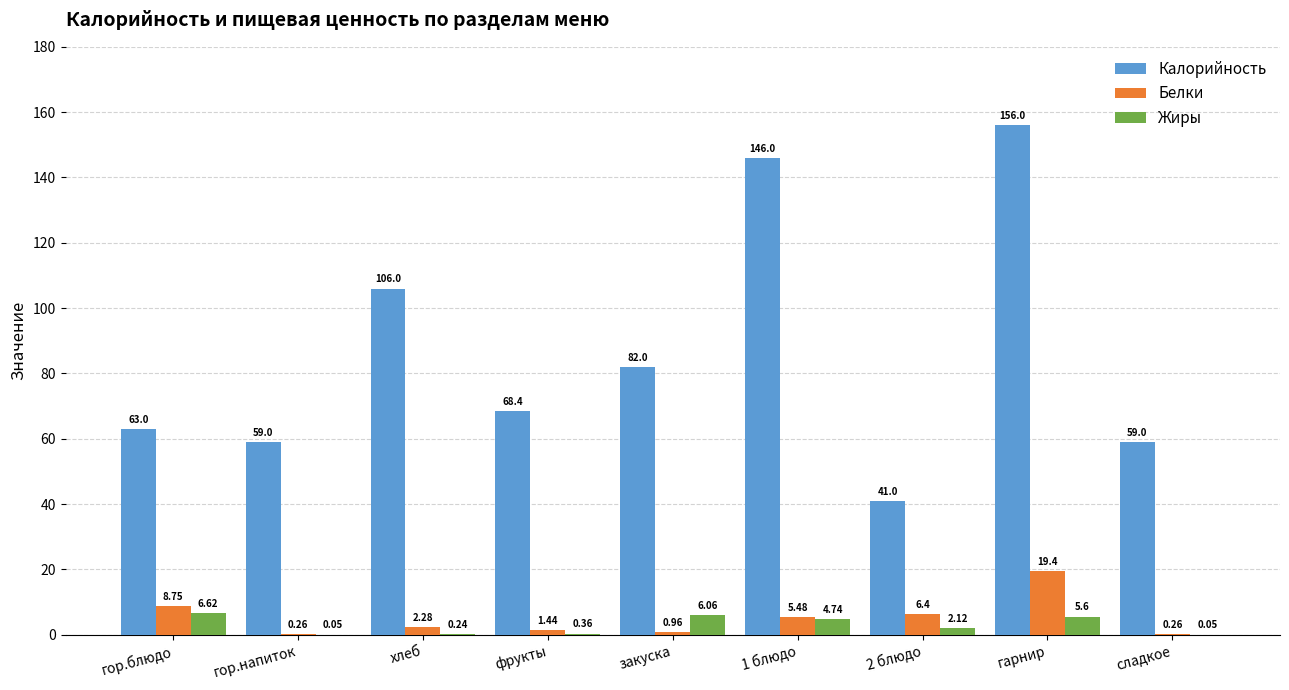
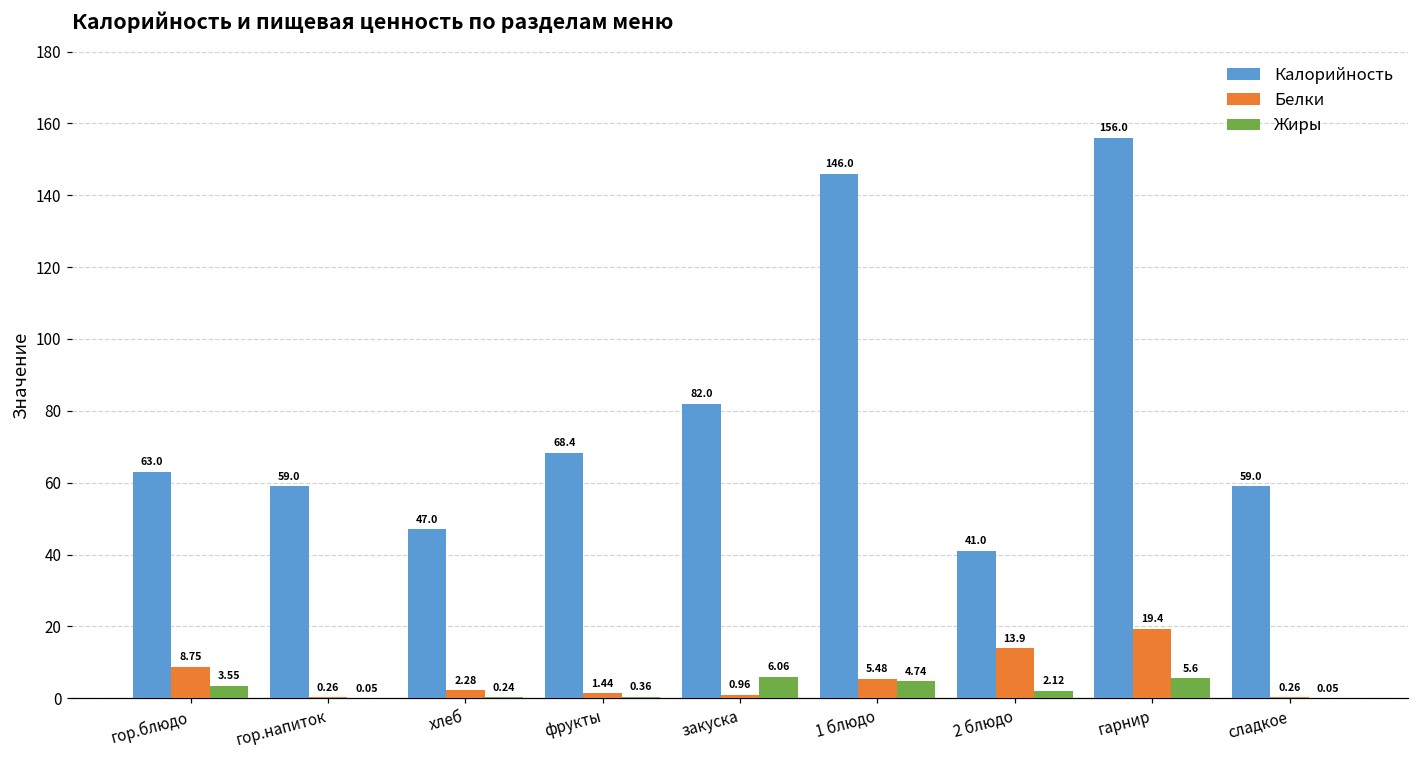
  {
    "Калорийность": {
      "гор.блюдо": 63.0,
      "гор.напиток": 59.0,
-     "хлеб": 106.0,
+     "хлеб": 47.0,
      "фрукты": 68.4,
      "закуска": 82.0,
      "1 блюдо": 146.0,
      "2 блюдо": 41.0,
      "гарнир": 156.0,
      "сладкое": 59.0
    },
    "Белки": {
      "гор.блюдо": 8.75,
      "гор.напиток": 0.26,
      "хлеб": 2.28,
      "фрукты": 1.44,
      "закуска": 0.96,
      "1 блюдо": 5.48,
-     "2 блюдо": 6.4,
+     "2 блюдо": 13.9,
      "гарнир": 19.4,
      "сладкое": 0.26
    },
    "Жиры": {
-     "гор.блюдо": 6.62,
+     "гор.блюдо": 3.55,
      "гор.напиток": 0.05,
      "хлеб": 0.24,
      "фрукты": 0.36,
      "закуска": 6.06,
      "1 блюдо": 4.74,
      "2 блюдо": 2.12,
      "гарнир": 5.6,
      "сладкое": 0.05
    }
  }
